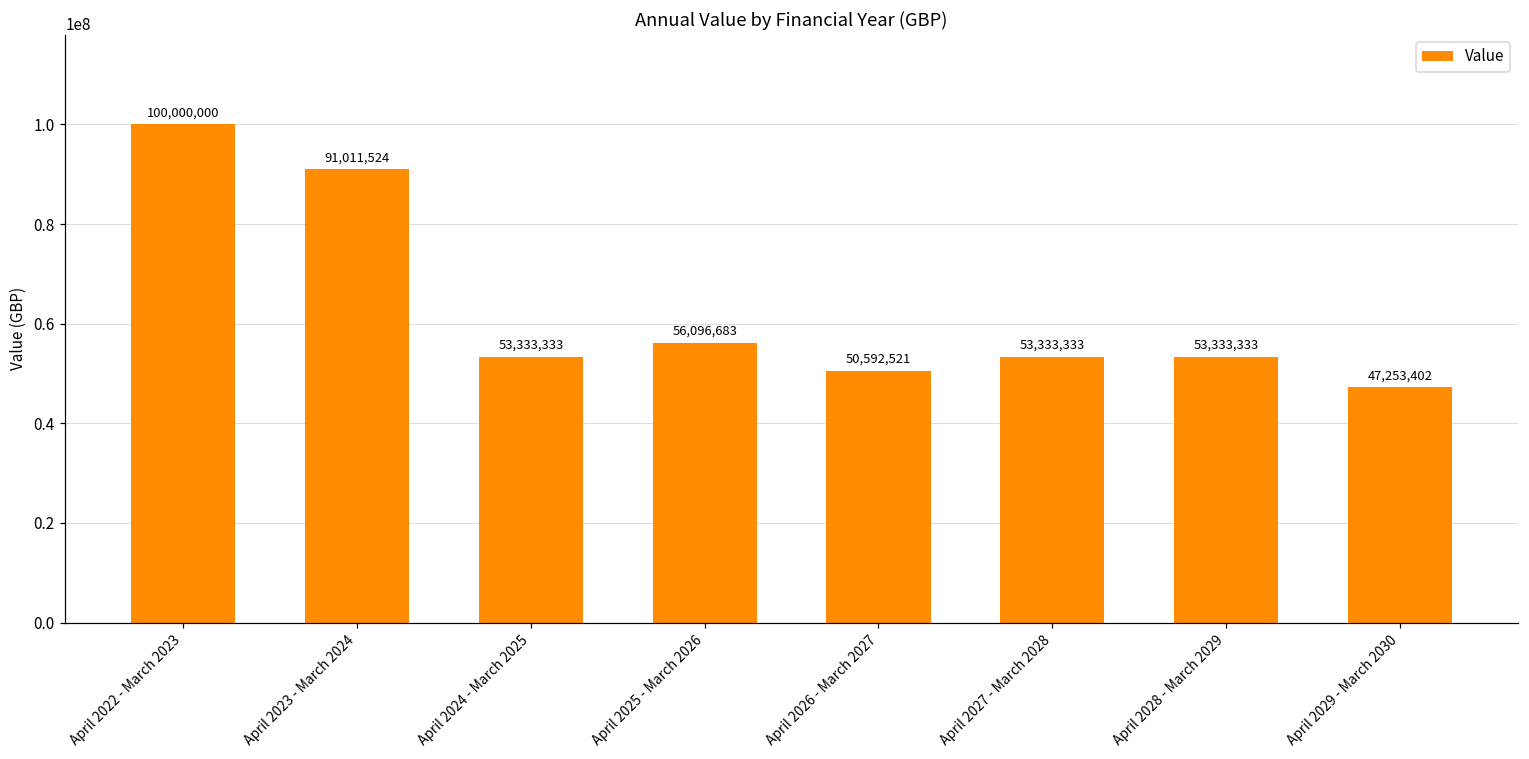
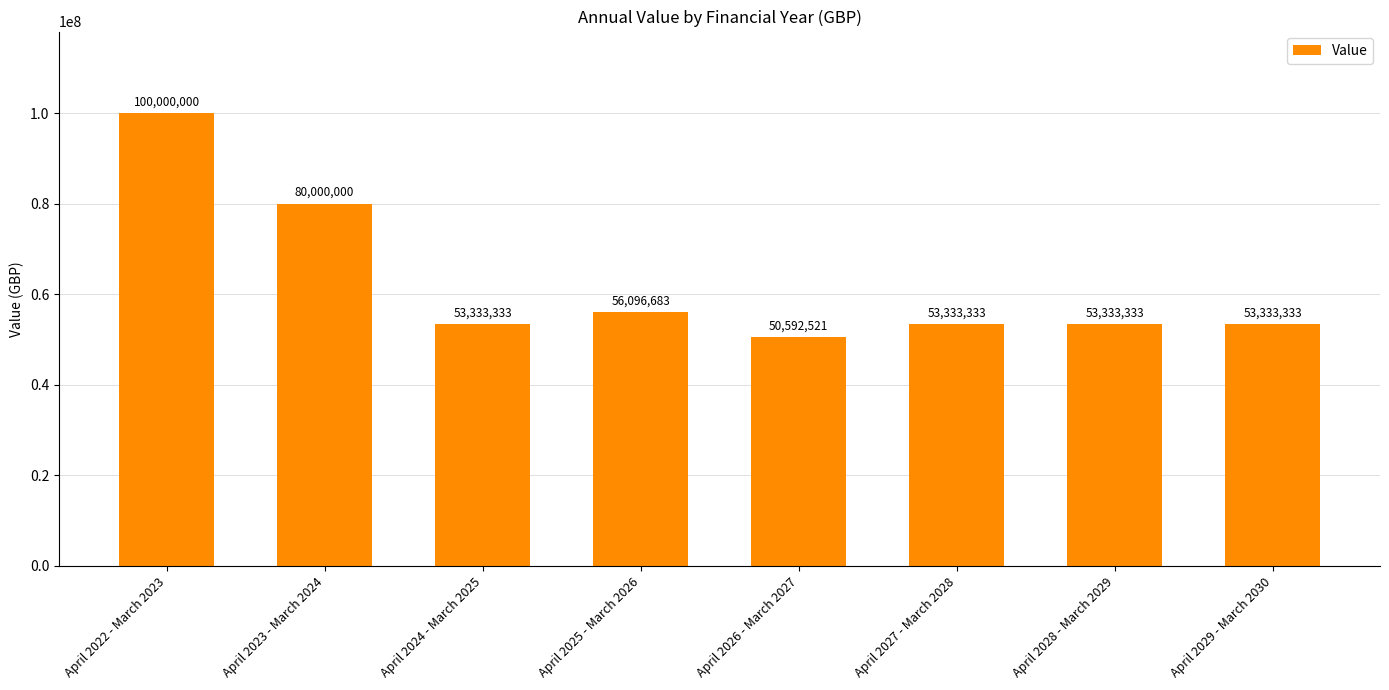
  {
    "April 2022 - March 2023": "100,000,000",
-   "April 2023 - March 2024": "91,011,524",
+   "April 2023 - March 2024": "80,000,000",
    "April 2024 - March 2025": "53,333,333",
    "April 2026 - March 2027": "50,592,521",
    "April 2027 - March 2028": "53,333,333",
    "April 2028 - March 2029": "53,333,333",
-   "April 2029 - March 2030": "47,253,402"
+   "April 2029 - March 2030": "53,333,333"
  }
